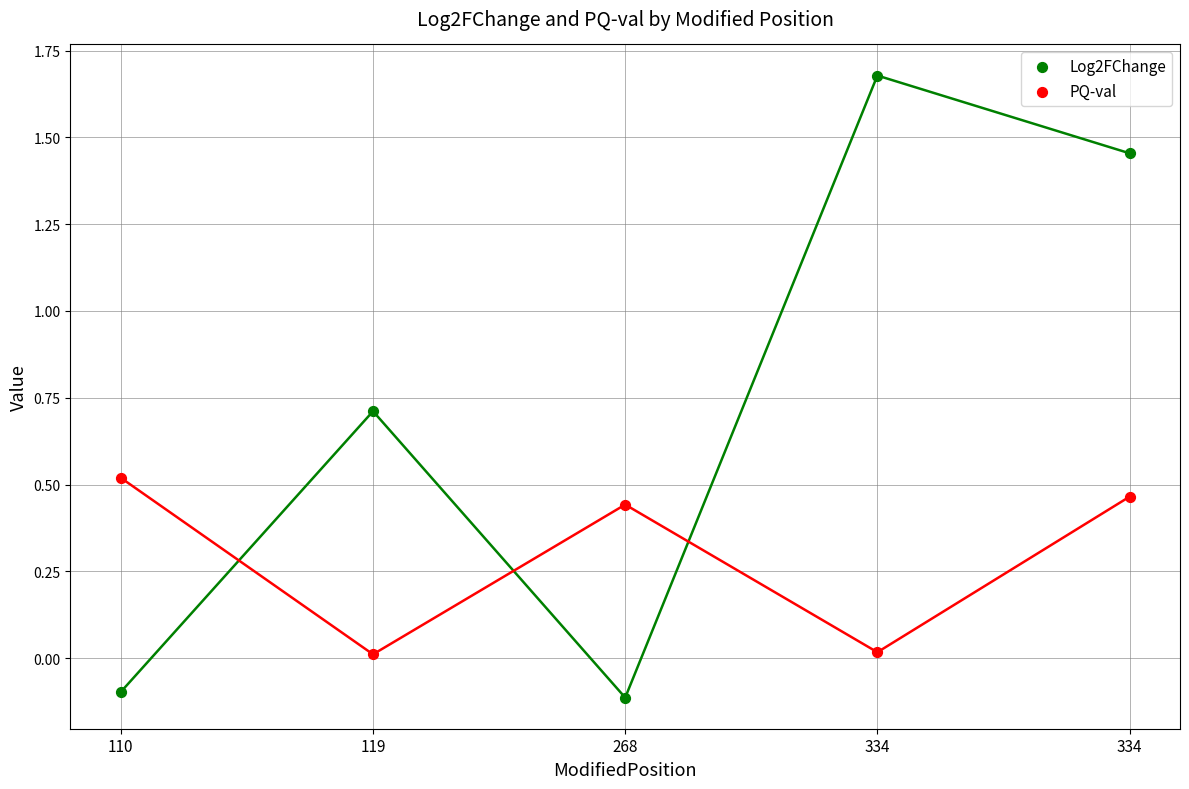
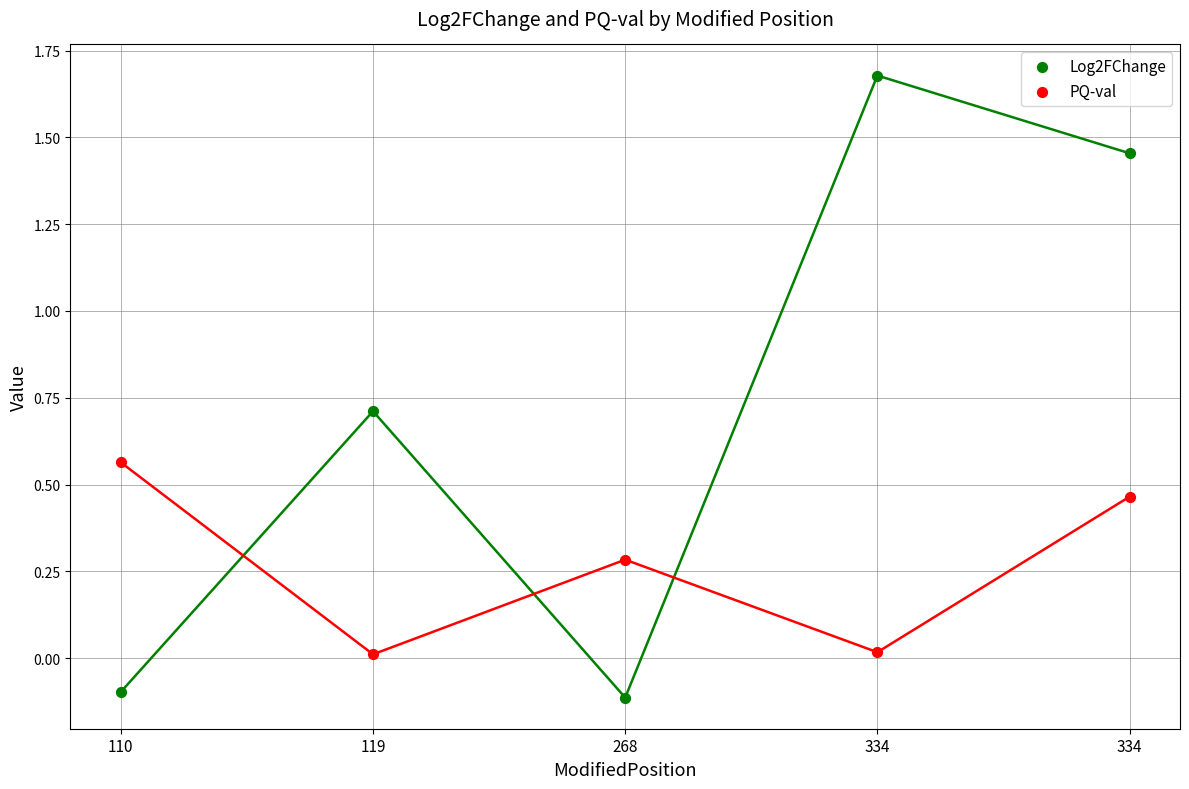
  {
    "Log2FChange": {
      "110": -0.10,
      "119": 0.71,
      "268": -0.11
    },
    "PQ-val": {
-     "110": 0.52,
+     "110": 0.56,
      "119": 0.01,
-     "268": 0.44
+     "268": 0.28
    }
  }
